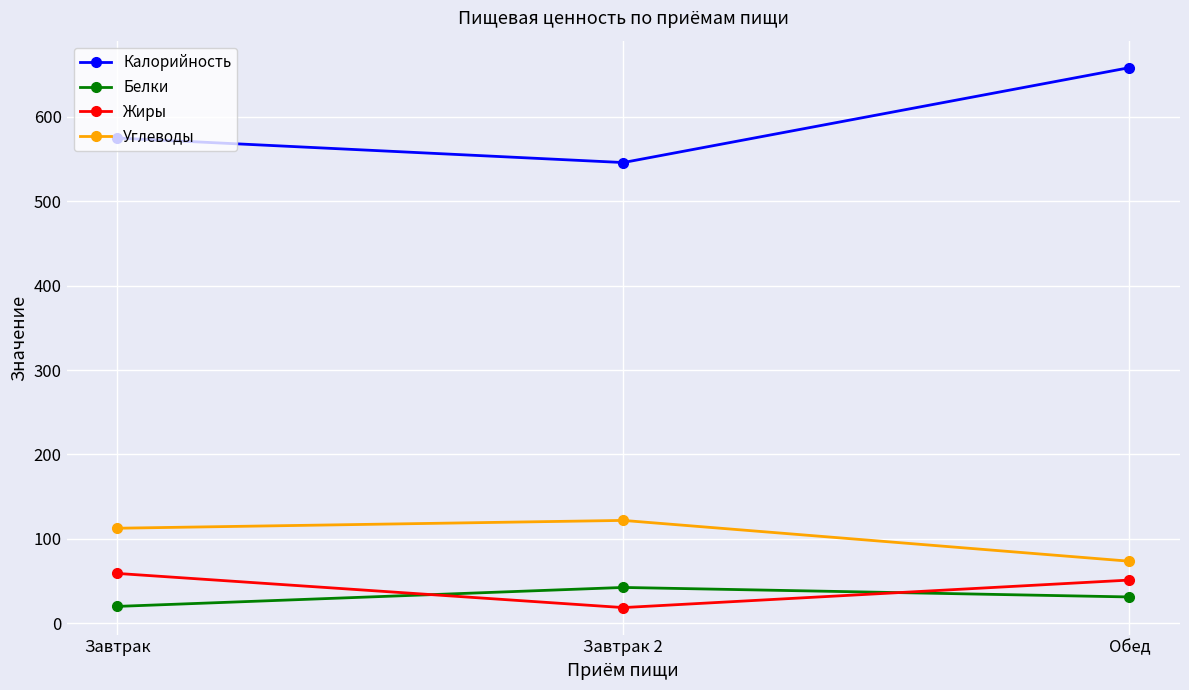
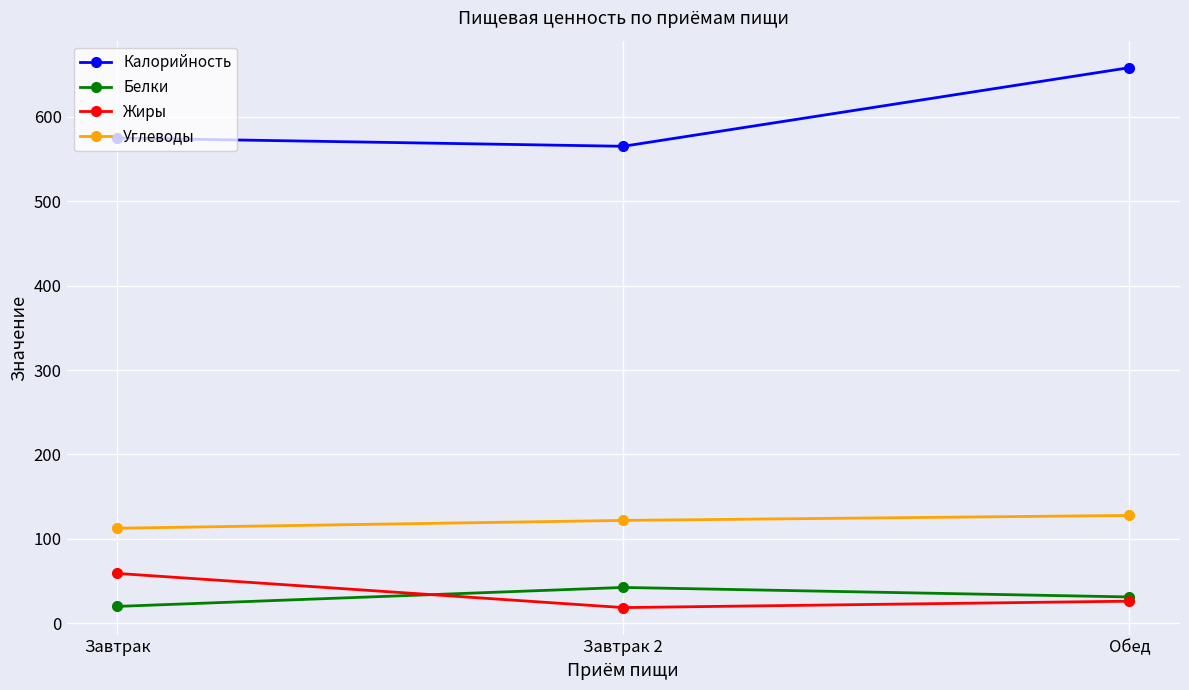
  {
    "Калорийность": {
-     "Завтрак 2": 550,
+     "Завтрак 2": 560,
      "Обед": 660
    },
    "Белки": {
      "Завтрак": 20,
      "Завтрак 2": 40,
      "Обед": 30
    },
    "Жиры": {
      "Завтрак": 60,
      "Завтрак 2": 20,
-     "Обед": 50
+     "Обед": 30
    },
    "Углеводы": {
      "Завтрак": 110,
      "Завтрак 2": 120,
-     "Обед": 70
+     "Обед": 130
    }
  }
